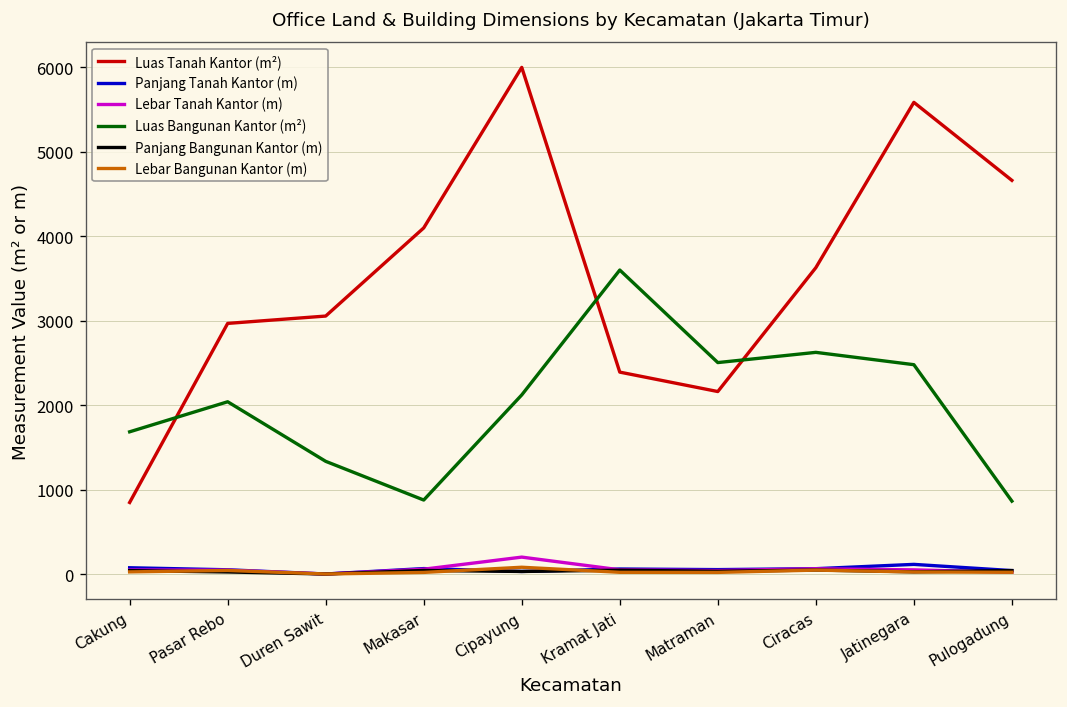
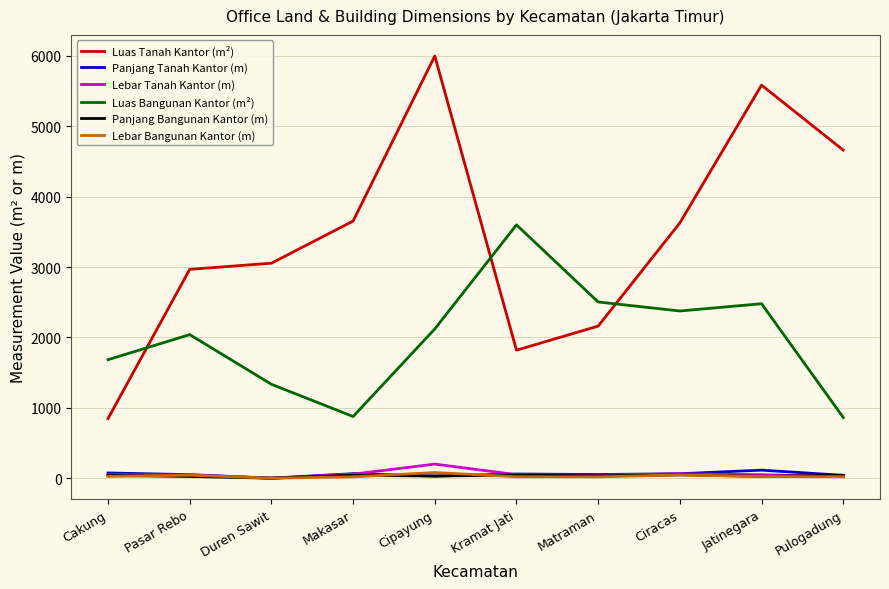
  {
    "Luas Tanah Kantor (m²)": {
      "Cakung": 800,
      "Pasar Rebo": 3000,
      "Duren Sawit": 3100,
-     "Makasar": 4100,
+     "Makasar": 3700,
      "Cipayung": 6000,
-     "Kramat Jati": 2400,
+     "Kramat Jati": 1800,
      "Matraman": 2200,
      "Ciracas": 3600,
      "Jatinegara": 5600,
      "Pulogadung": 4700
    },
    "Panjang Tanah Kantor (m)": {
      "Jatinegara": 100
    },
    "Lebar Tanah Kantor (m)": {
      "Cipayung": 200
    },
    "Luas Bangunan Kantor (m²)": {
      "Cakung": 1700,
      "Pasar Rebo": 2000,
      "Duren Sawit": 1300,
      "Makasar": 900,
      "Cipayung": 2100,
      "Kramat Jati": 3600,
      "Matraman": 2500,
-     "Ciracas": 2600,
+     "Ciracas": 2400,
      "Jatinegara": 2500,
      "Pulogadung": 900
    },
    "Lebar Bangunan Kantor (m)": {
      "Cipayung": 100
    }
  }
